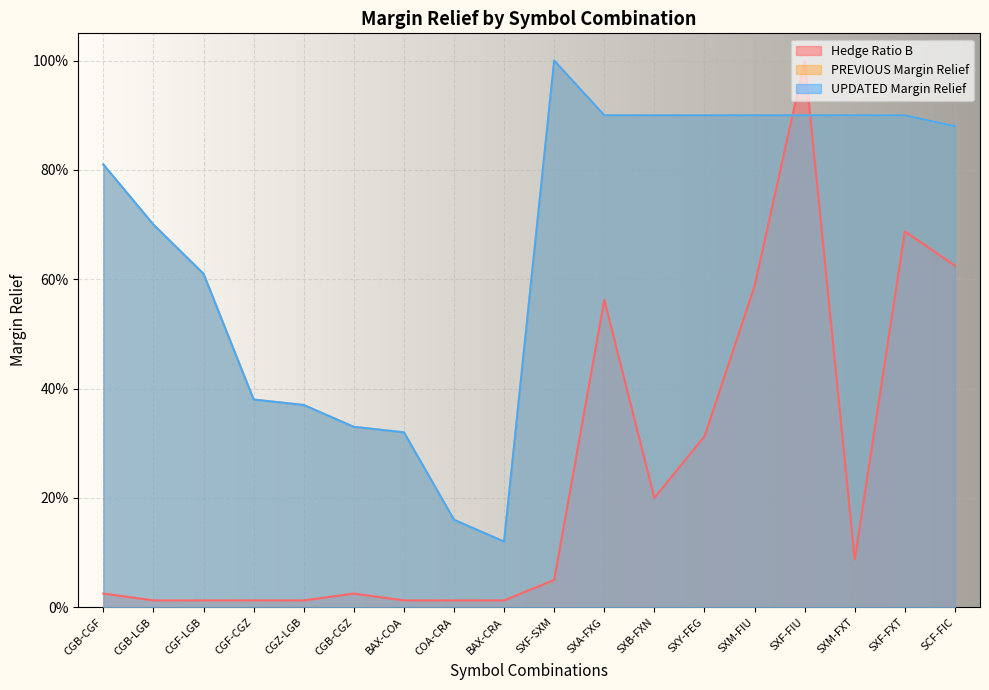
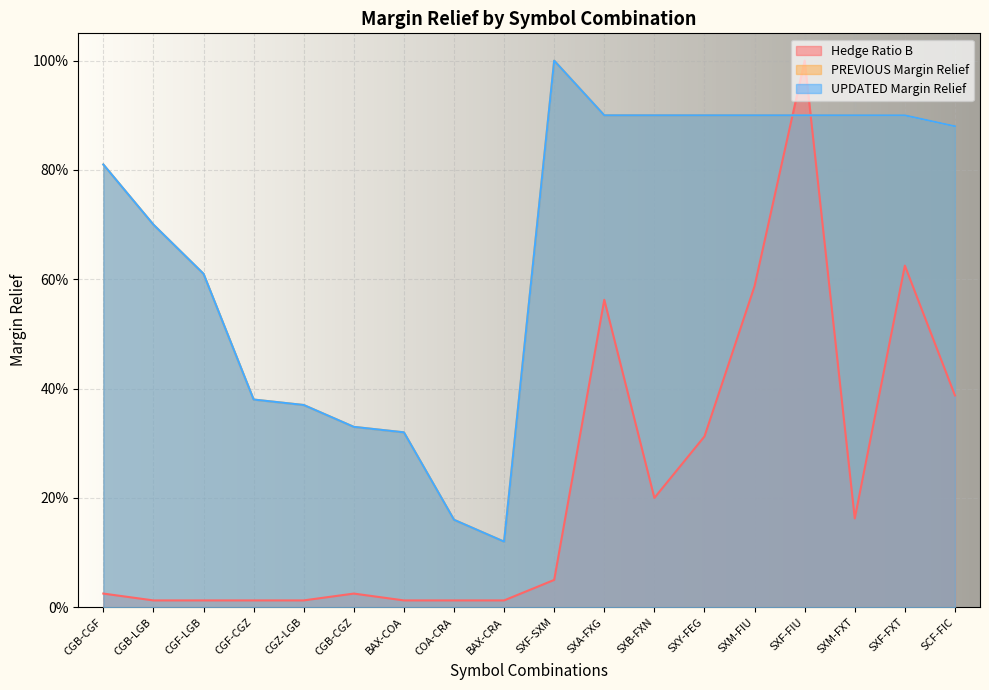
  {
    "Hedge Ratio B": {
      "CGB-CGF": "3%",
      "CGB-LGB": "1%",
      "CGF-LGB": "1%",
      "CGF-CGZ": "1%",
      "CGZ-LGB": "1%",
      "CGB-CGZ": "3%",
      "BAX-COA": "1%",
      "COA-CRA": "1%",
      "BAX-CRA": "1%",
      "SXF-SXM": "5%",
      "SXA-FXG": "56%",
      "SXB-FXN": "20%",
      "SXY-FEG": "31%",
      "SXM-FIU": "59%",
-     "SXM-FXT": "9%",
-     "SXF-FXT": "69%",
-     "SCF-FIC": "63%"
+     "SXM-FXT": "16%",
+     "SXF-FXT": "63%",
+     "SCF-FIC": "39%"
    },
    "UPDATED Margin Relief": {
      "CGB-CGF": "81%",
      "CGB-LGB": "70%",
      "CGF-LGB": "61%",
      "CGF-CGZ": "38%",
      "CGZ-LGB": "37%",
      "CGB-CGZ": "33%",
      "BAX-COA": "32%",
      "COA-CRA": "16%",
      "BAX-CRA": "12%",
      "SXF-SXM": "100%",
      "SXA-FXG": "90%",
      "SXB-FXN": "90%",
      "SXY-FEG": "90%",
      "SXM-FIU": "90%",
      "SXF-FIU": "90%",
      "SXM-FXT": "90%",
      "SXF-FXT": "90%",
      "SCF-FIC": "88%"
    }
  }
